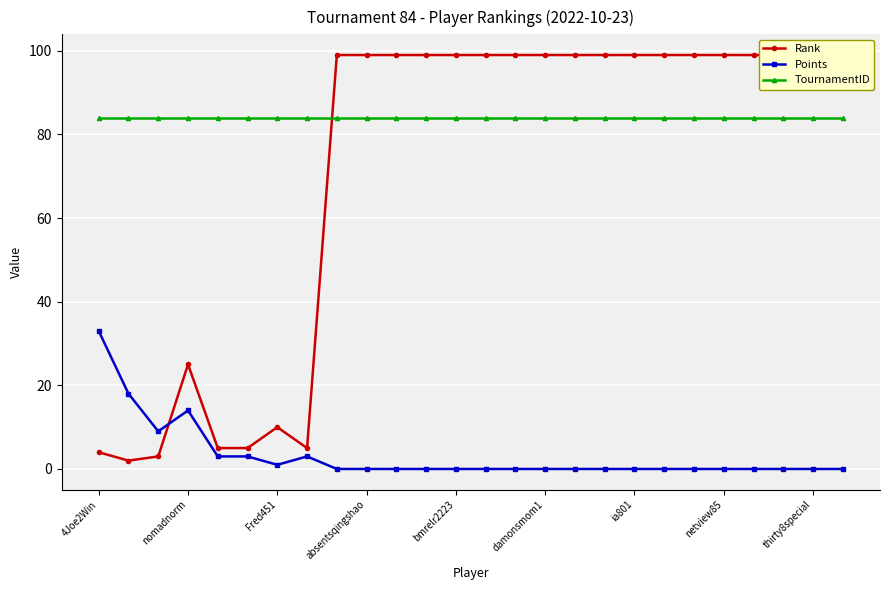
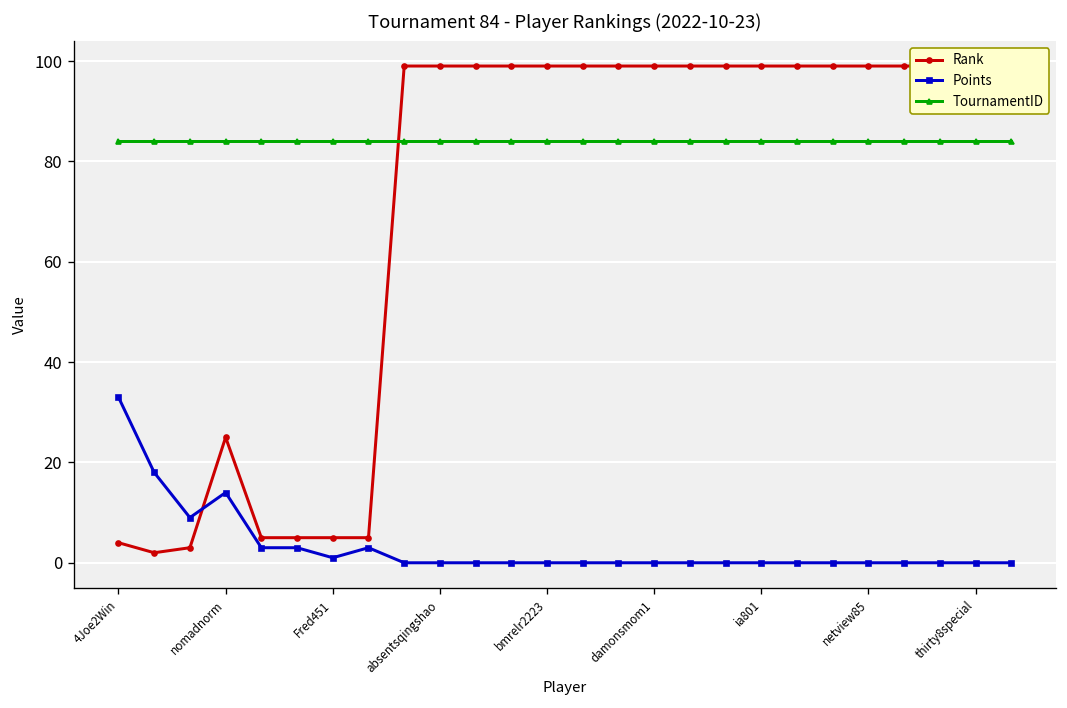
  {
    "Rank": {
      "4Joe2Win": 4,
      "nomadnorm": 25,
-     "Fred451": 10,
+     "Fred451": 5,
      "absentsqingshao": 99,
      "bmrelr2223": 99,
      "damonsmom1": 99,
      "ia801": 99,
      "netview85": 99
    },
    "Points": {
      "4Joe2Win": 33,
      "nomadnorm": 14,
      "Fred451": 1,
      "absentsqingshao": 0,
      "bmrelr2223": 0,
      "damonsmom1": 0,
      "ia801": 0,
      "netview85": 0,
      "thirty8special": 0
    },
    "TournamentID": {
      "4Joe2Win": 84,
      "nomadnorm": 84,
      "Fred451": 84,
      "absentsqingshao": 84,
      "bmrelr2223": 84,
      "damonsmom1": 84,
      "ia801": 84,
      "netview85": 84,
      "thirty8special": 84
    }
  }
